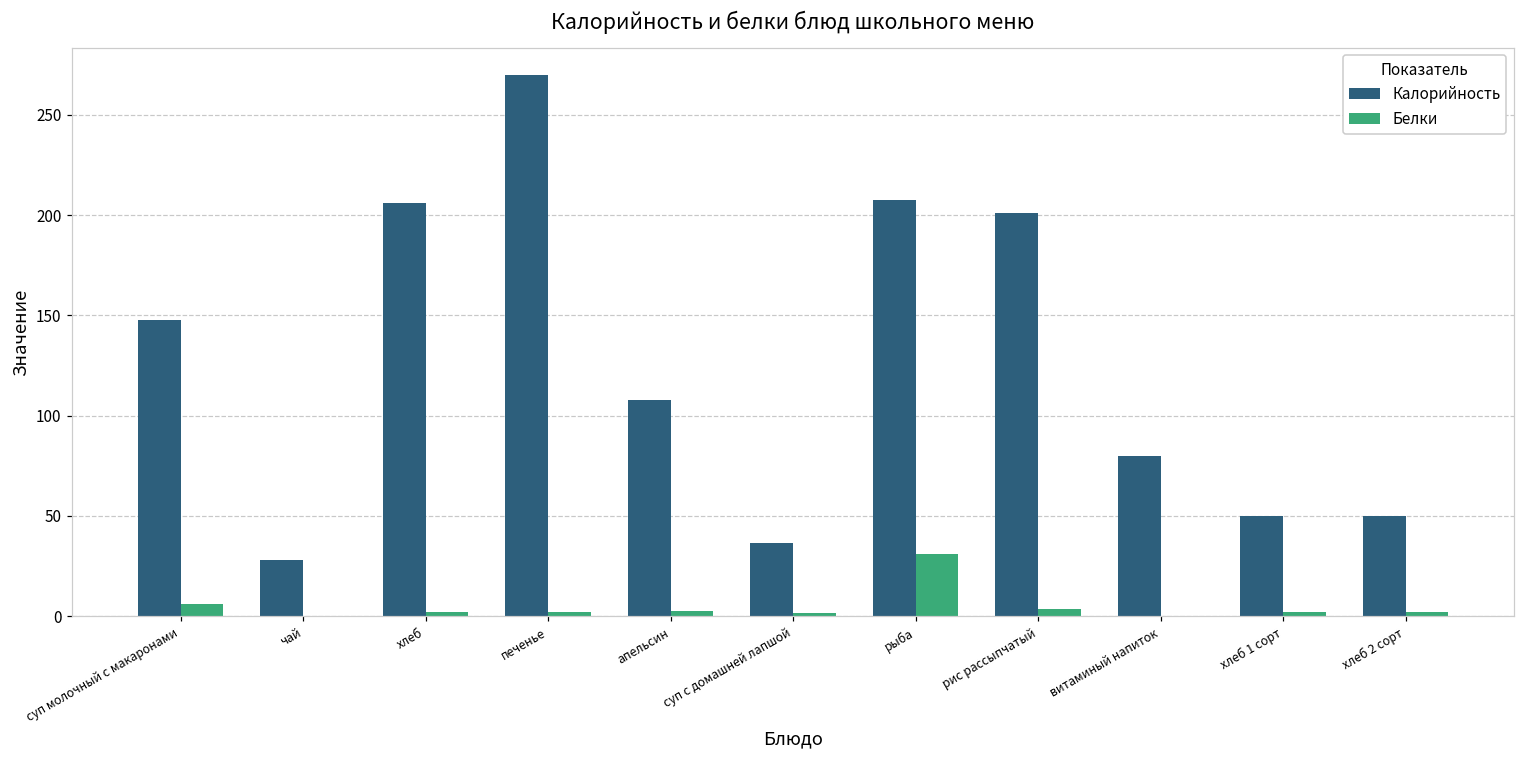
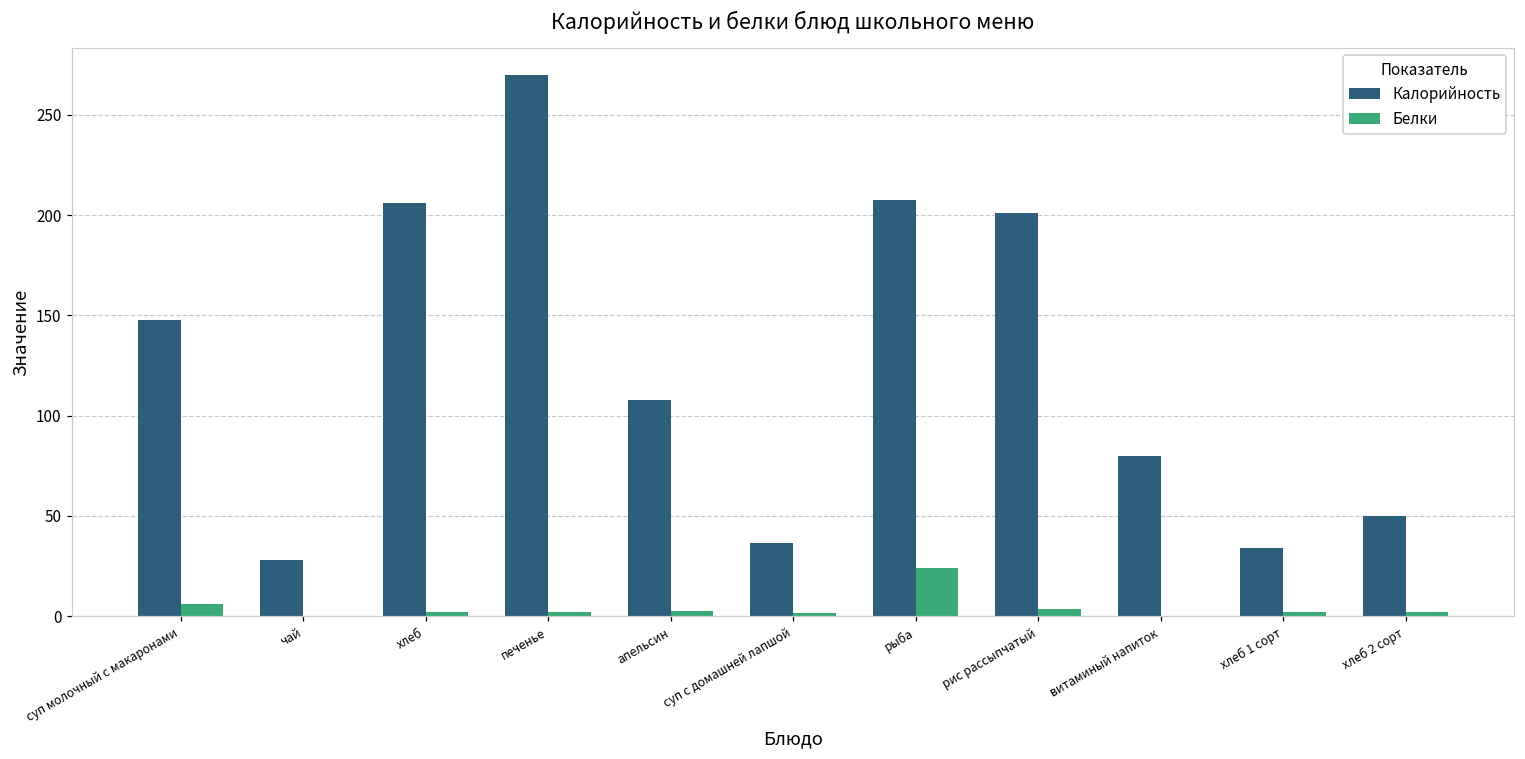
  {
    "Калорийность": {
      "суп молочный с макаронами": 148,
      "чай": 28,
      "хлеб": 206,
      "печенье": 270,
      "апельсин": 108,
      "суп с домашней лапшой": 36,
      "рыба": 207,
      "рис рассыпчатый": 201,
      "витаминый напиток": 80,
-     "хлеб 1 сорт": 50,
+     "хлеб 1 сорт": 34,
      "хлеб 2 сорт": 50
    },
    "Белки": {
      "суп молочный с макаронами": 6,
      "хлеб": 2,
      "печенье": 2,
      "апельсин": 3,
      "суп с домашней лапшой": 2,
-     "рыба": 31,
+     "рыба": 24,
      "рис рассыпчатый": 4,
      "витаминый напиток": 0,
      "хлеб 1 сорт": 2,
      "хлеб 2 сорт": 2
    }
  }
